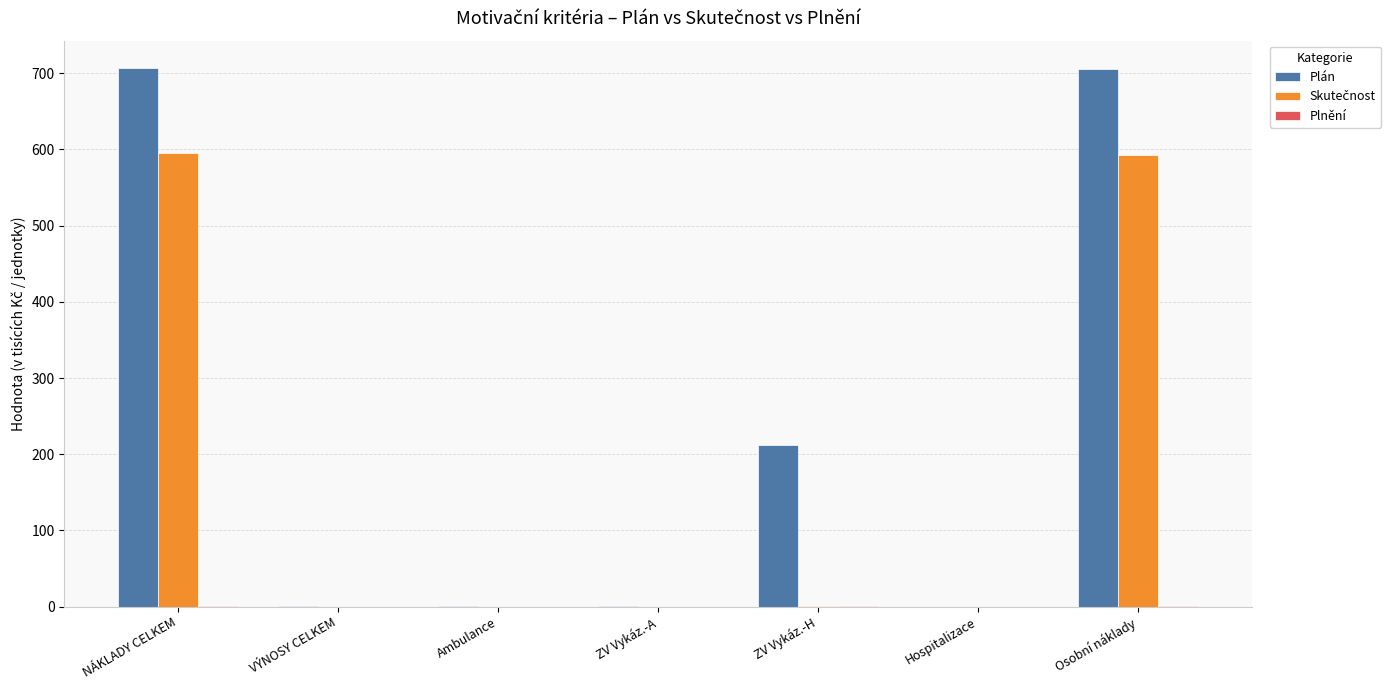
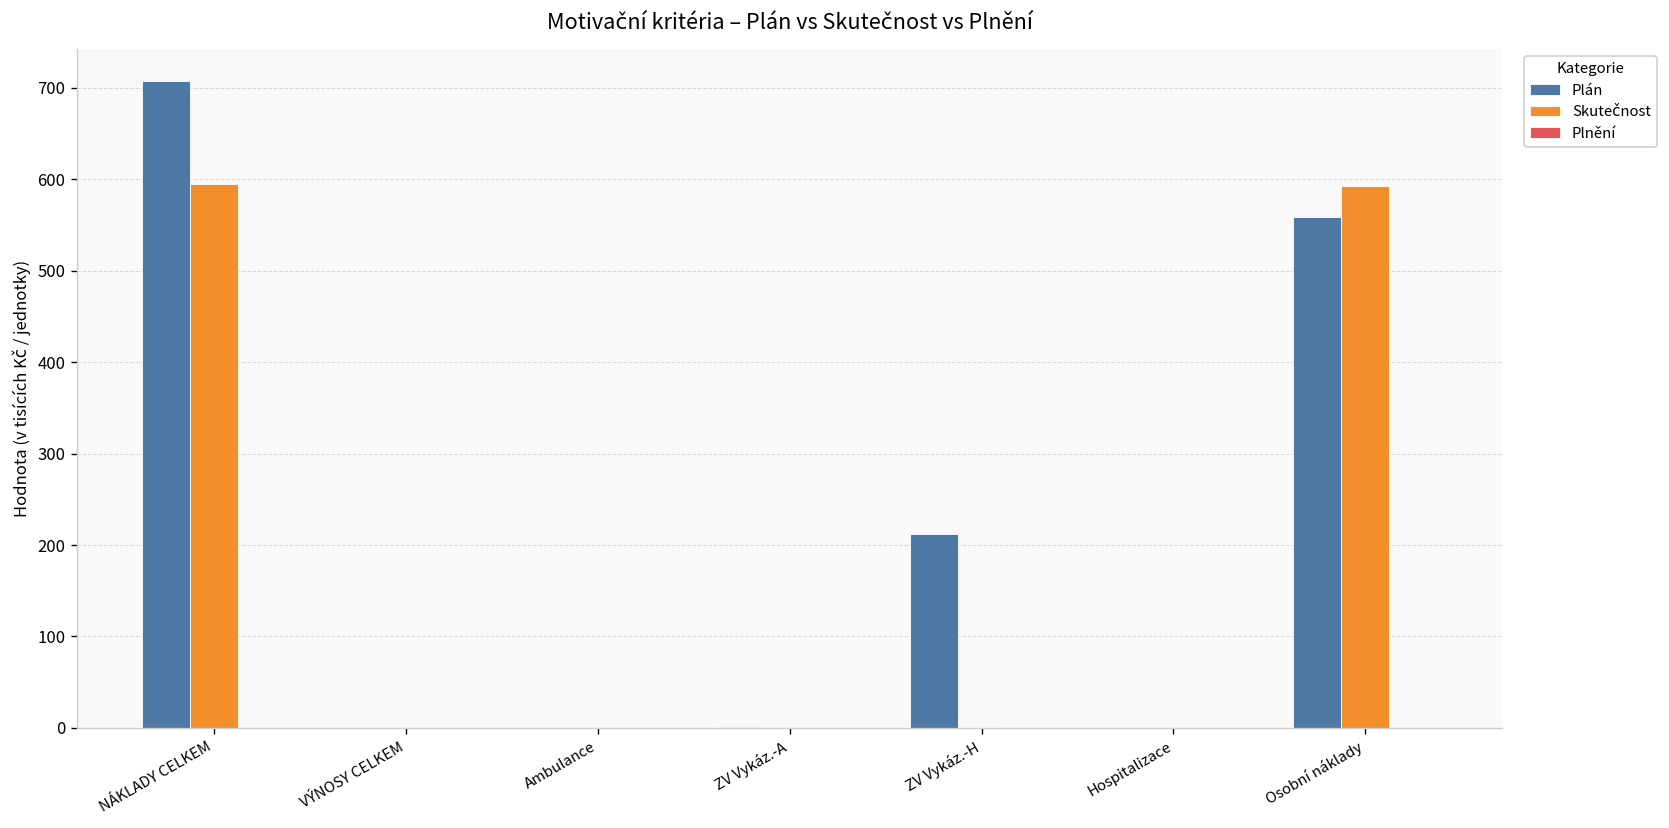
  {
    "Plán": {
      "NÁKLADY CELKEM": 710,
      "ZV Vykáz.-H": 210,
      "Hospitalizace": 0,
-     "Osobní náklady": 710
+     "Osobní náklady": 560
    },
    "Skutečnost": {
      "NÁKLADY CELKEM": 600,
      "VÝNOSY CELKEM": 0,
      "Ambulance": 0,
      "ZV Vykáz.-A": 0,
      "Hospitalizace": 0,
      "Osobní náklady": 590
    },
    "Plnění": {
      "VÝNOSY CELKEM": 0,
      "Ambulance": 0,
      "ZV Vykáz.-A": 0,
      "Hospitalizace": 0
    }
  }
